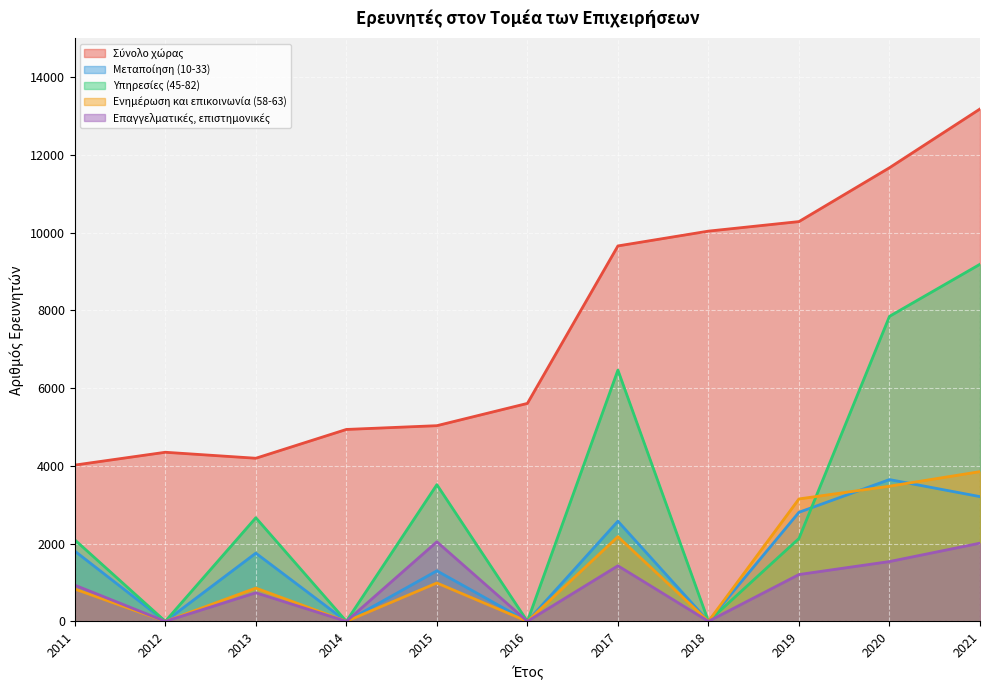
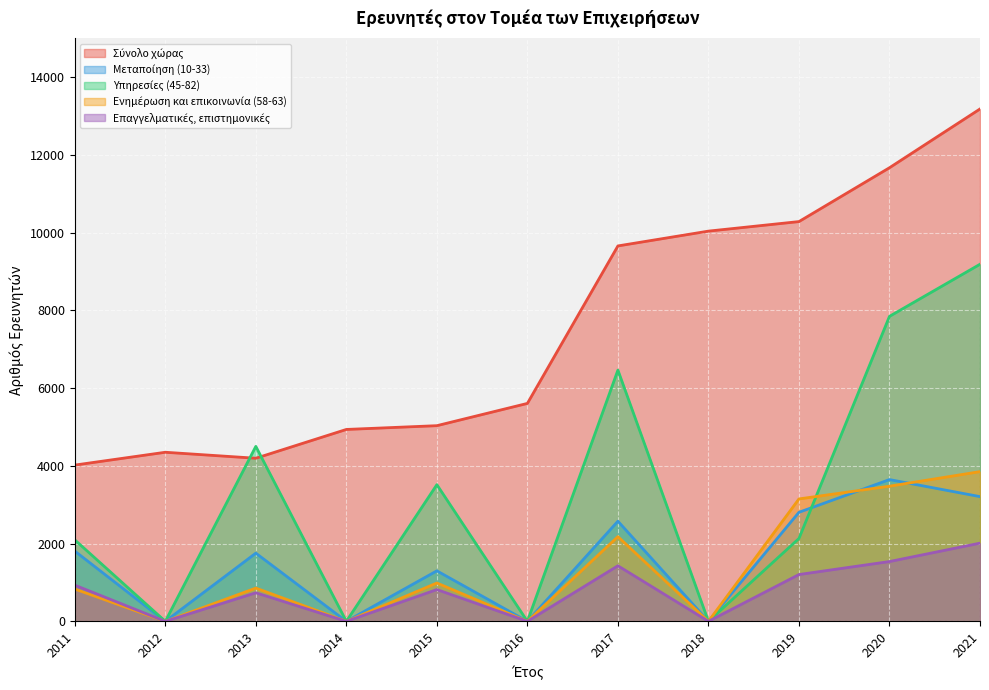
  {
    "Σύνολο χώρας": {
      "2011": 4000,
      "2012": 4400,
      "2013": 4200,
      "2014": 4900,
      "2015": 5000,
      "2016": 5600,
      "2017": 9700,
      "2018": 10000,
      "2019": 10300,
      "2020": 11700,
      "2021": 13200
    },
    "Μεταποίηση (10-33)": {
      "2011": 1800,
      "2013": 1800,
      "2015": 1300,
      "2017": 2600,
      "2019": 2800,
      "2020": 3600,
      "2021": 3200
    },
    "Υπηρεσίες (45-82)": {
      "2011": 2100,
-     "2013": 2700,
+     "2013": 4500,
      "2015": 3500,
      "2017": 6500,
      "2019": 2100,
      "2020": 7800,
      "2021": 9200
    },
    "Ενημέρωση και επικοινωνία (58-63)": {
      "2011": 800,
      "2013": 900,
      "2015": 1000,
      "2017": 2200,
      "2019": 3200,
      "2020": 3500,
      "2021": 3900
    },
    "Επαγγελματικές, επιστημονικές": {
      "2011": 900,
      "2013": 700,
-     "2015": 2000,
+     "2015": 800,
      "2017": 1400,
      "2019": 1200,
      "2020": 1500,
      "2021": 2000
    }
  }
